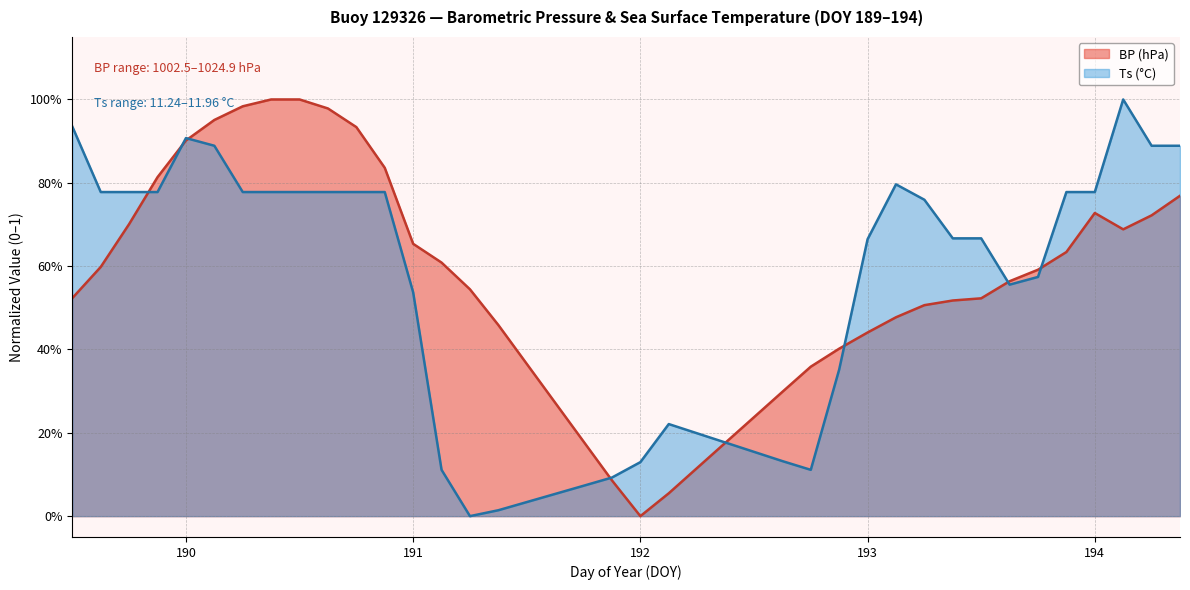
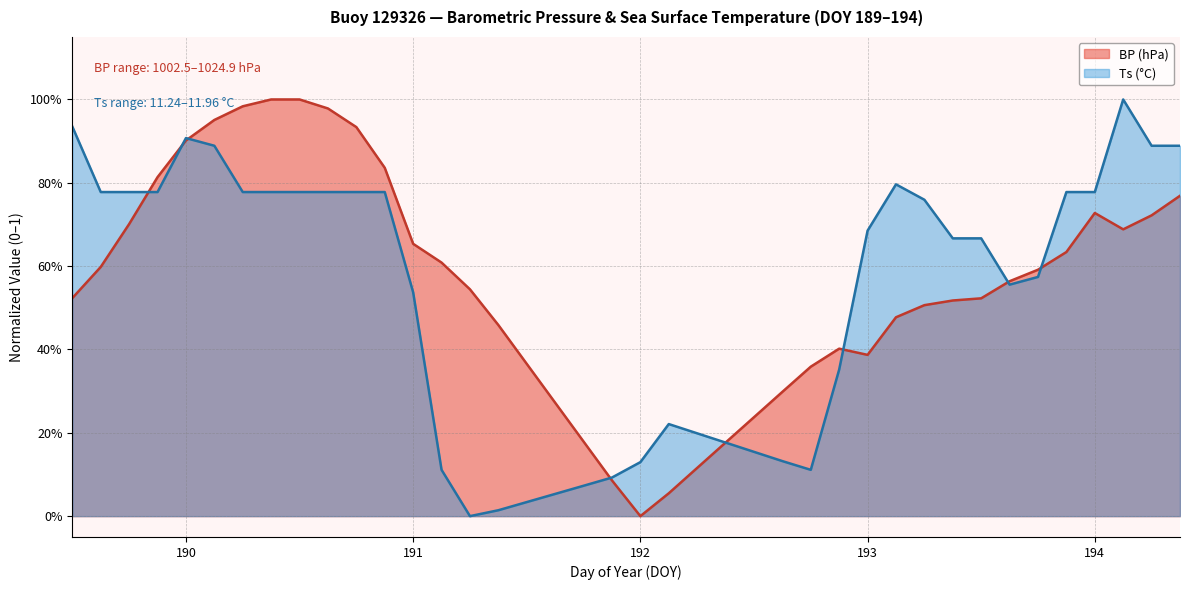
  {
    "BP (hPa)": {
      "191": "65%",
      "192": "0%",
-     "193": "44%",
+     "193": "39%",
      "194": "73%"
    },
    "Ts (°C)": {
      "191": "54%",
      "192": "13%",
-     "193": "66%",
+     "193": "69%",
      "194": "78%"
    }
  }
